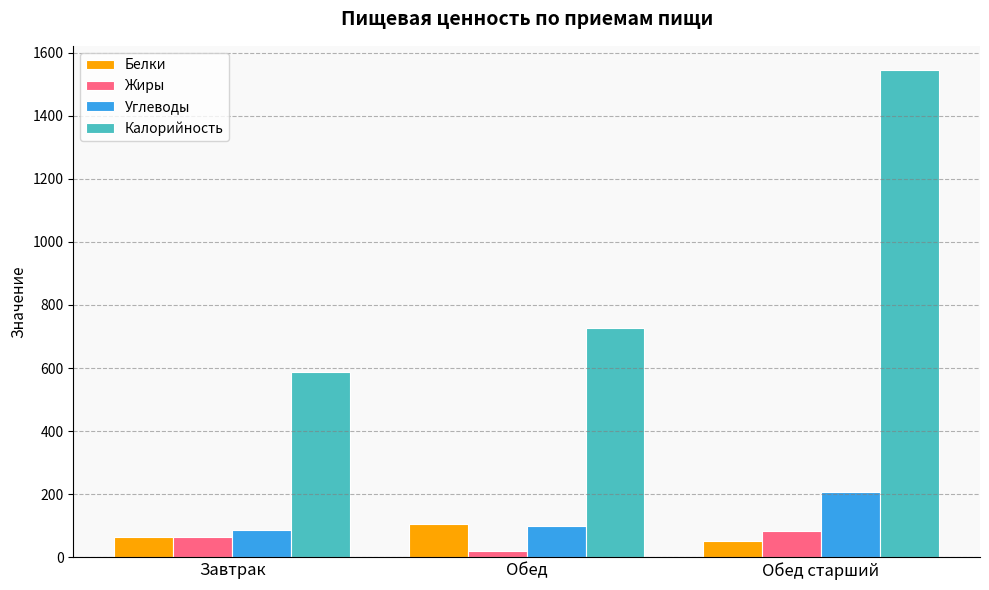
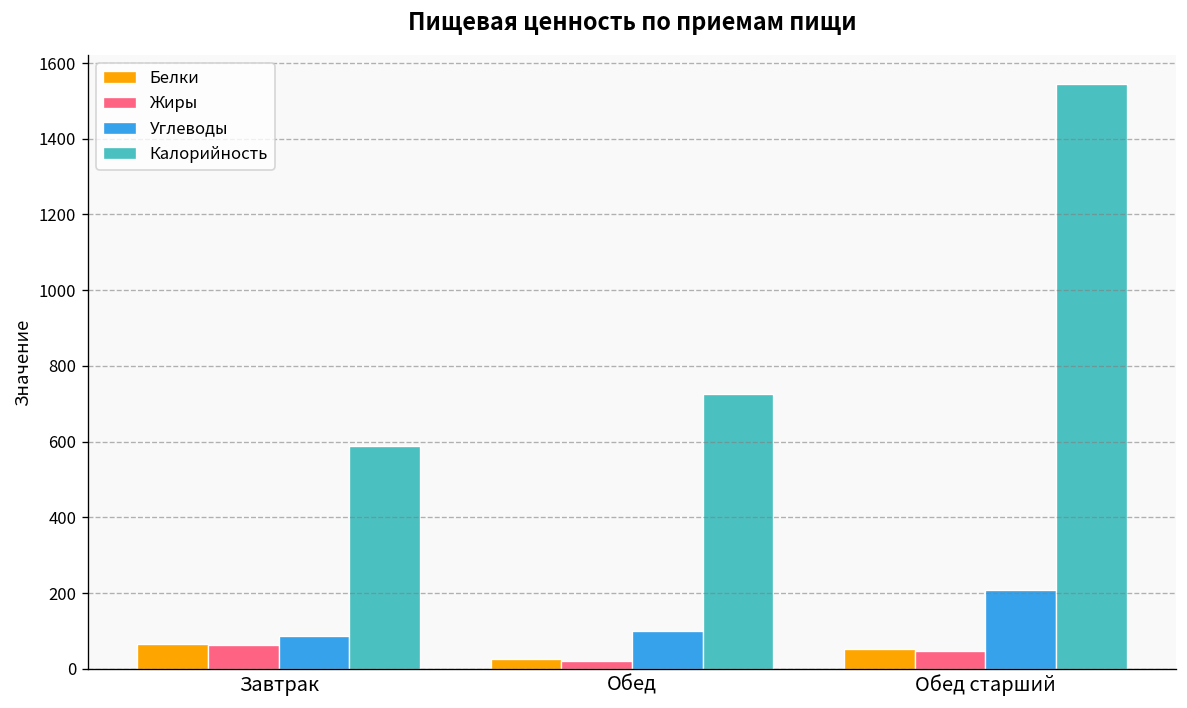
  {
    "Белки": {
      "Завтрак": 70,
-     "Обед": 110,
+     "Обед": 30,
      "Обед старший": 50
    },
    "Жиры": {
      "Завтрак": 60,
      "Обед": 20,
-     "Обед старший": 80
+     "Обед старший": 50
    }
  }
